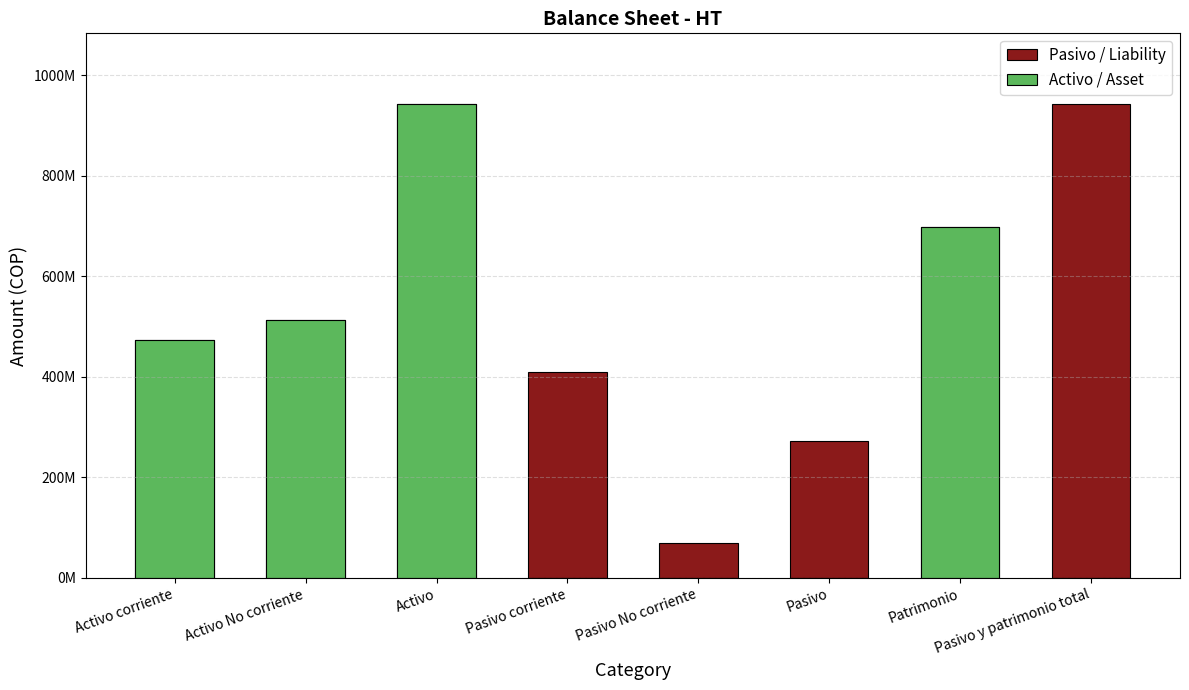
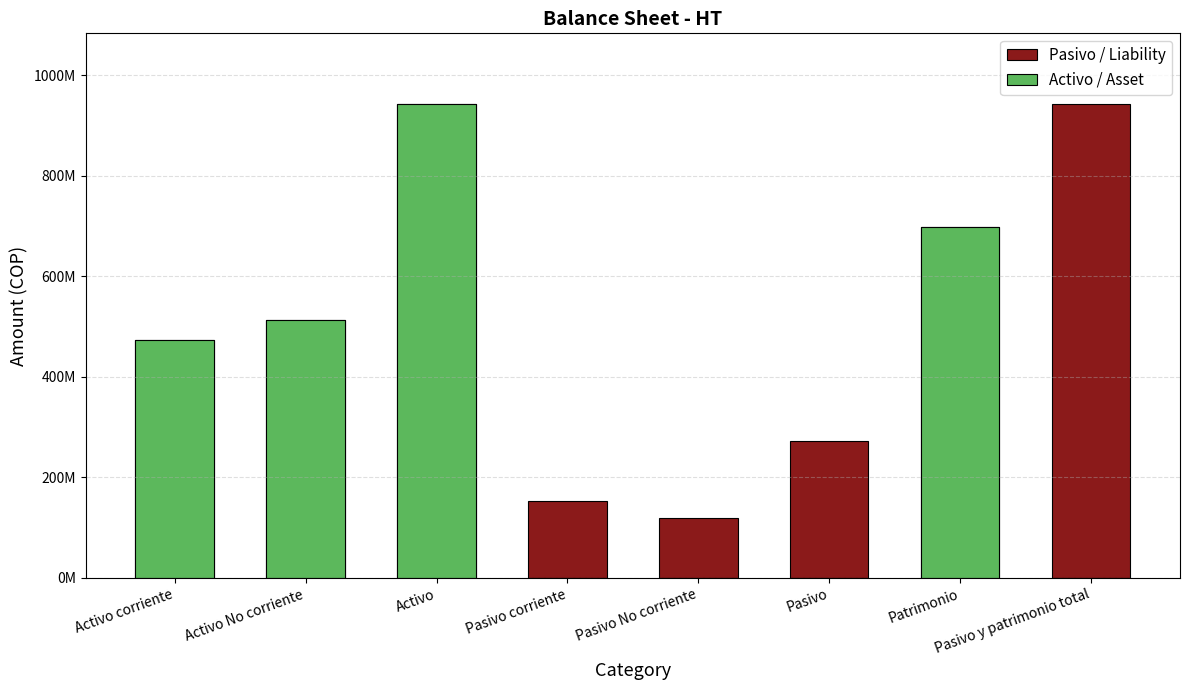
  {
    "Pasivo / Liability": {
      "Activo corriente": 470000000,
      "Activo No corriente": 510000000,
      "Activo": 940000000,
-     "Pasivo corriente": 410000000,
-     "Pasivo No corriente": 70000000,
+     "Pasivo corriente": 150000000,
+     "Pasivo No corriente": 120000000,
      "Pasivo": 270000000,
      "Patrimonio": 700000000,
      "Pasivo y patrimonio total": 940000000
    },
    "Activo / Asset": {
      "Activo corriente": 470000000,
      "Activo No corriente": 510000000,
      "Activo": 940000000,
      "Pasivo corriente": 0,
      "Pasivo No corriente": 0,
      "Pasivo": 0,
      "Patrimonio": 700000000,
      "Pasivo y patrimonio total": 0
    }
  }
